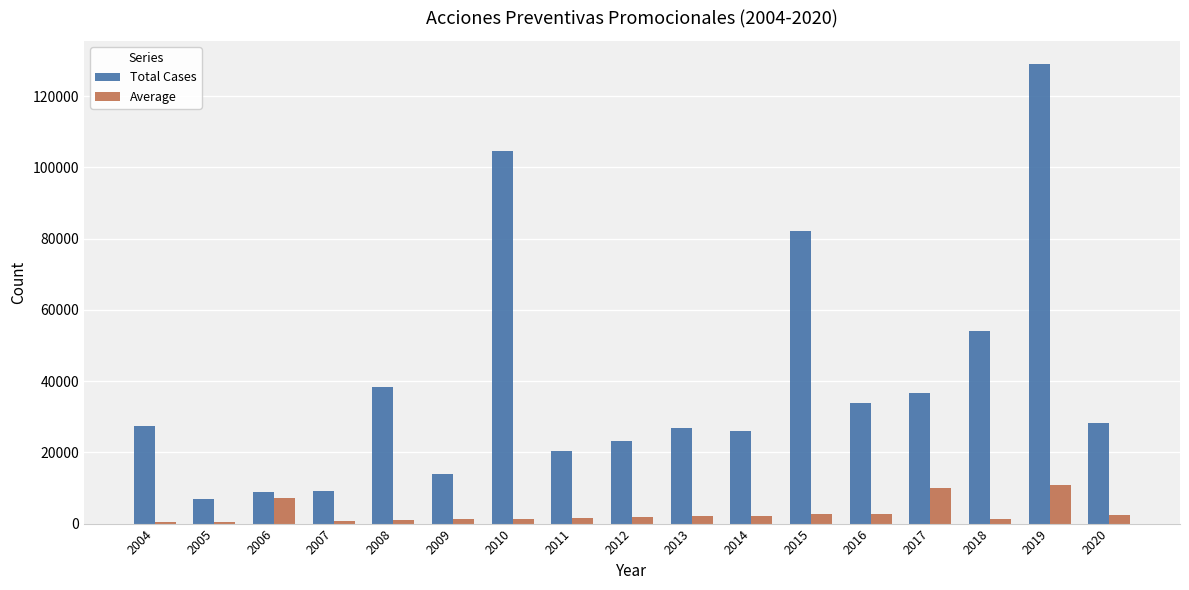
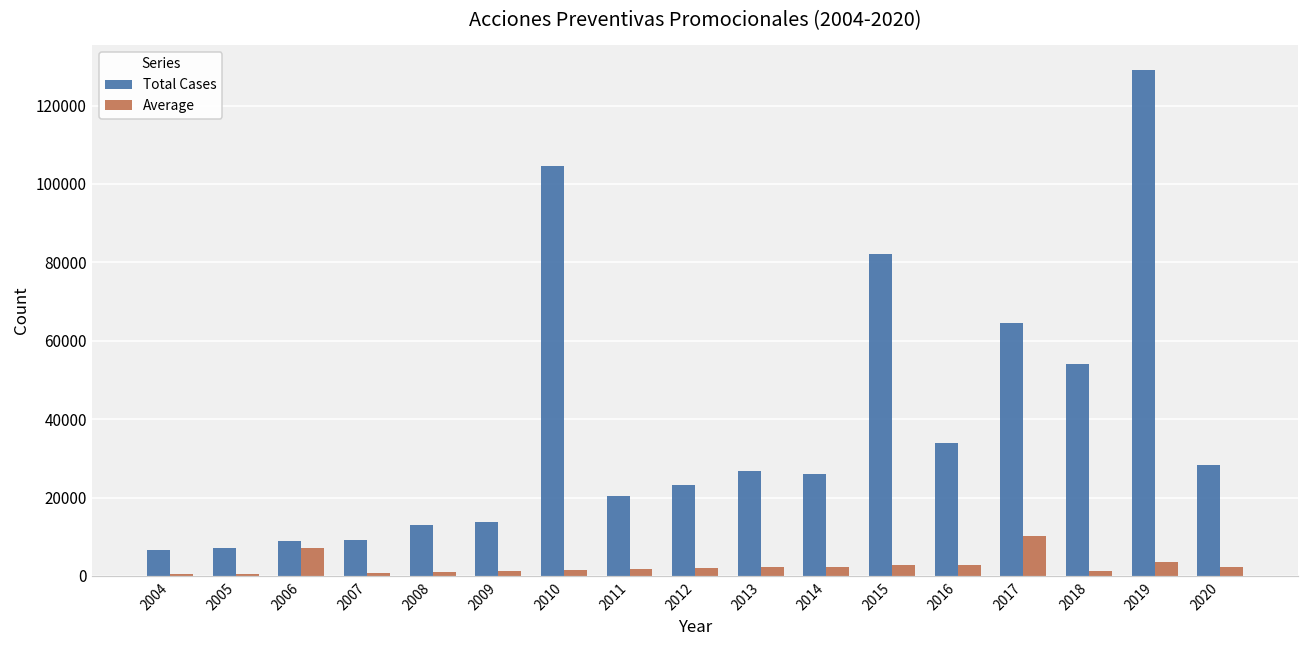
  {
    "Total Cases": {
-     "2004": 27000,
+     "2004": 7000,
      "2005": 7000,
      "2006": 9000,
      "2007": 9000,
-     "2008": 38000,
+     "2008": 13000,
      "2009": 14000,
      "2010": 104000,
      "2011": 20000,
      "2012": 23000,
      "2013": 27000,
      "2014": 26000,
      "2015": 82000,
      "2016": 34000,
-     "2017": 37000,
+     "2017": 64000,
      "2018": 54000,
      "2019": 129000,
      "2020": 28000
    },
    "Average": {
      "2006": 7000,
      "2007": 1000,
      "2008": 1000,
      "2009": 1000,
      "2010": 1000,
      "2011": 2000,
      "2012": 2000,
      "2013": 2000,
      "2014": 2000,
      "2015": 3000,
      "2016": 3000,
      "2017": 10000,
      "2018": 1000,
-     "2019": 11000,
+     "2019": 4000,
      "2020": 2000
    }
  }
